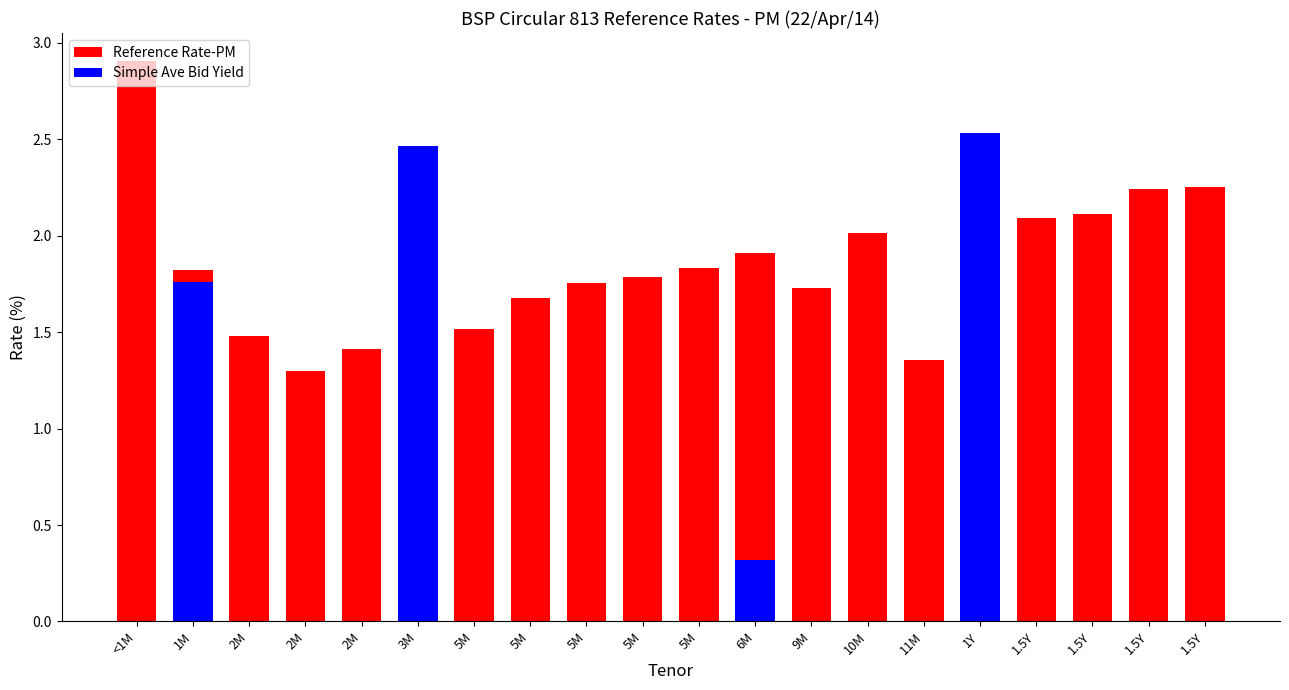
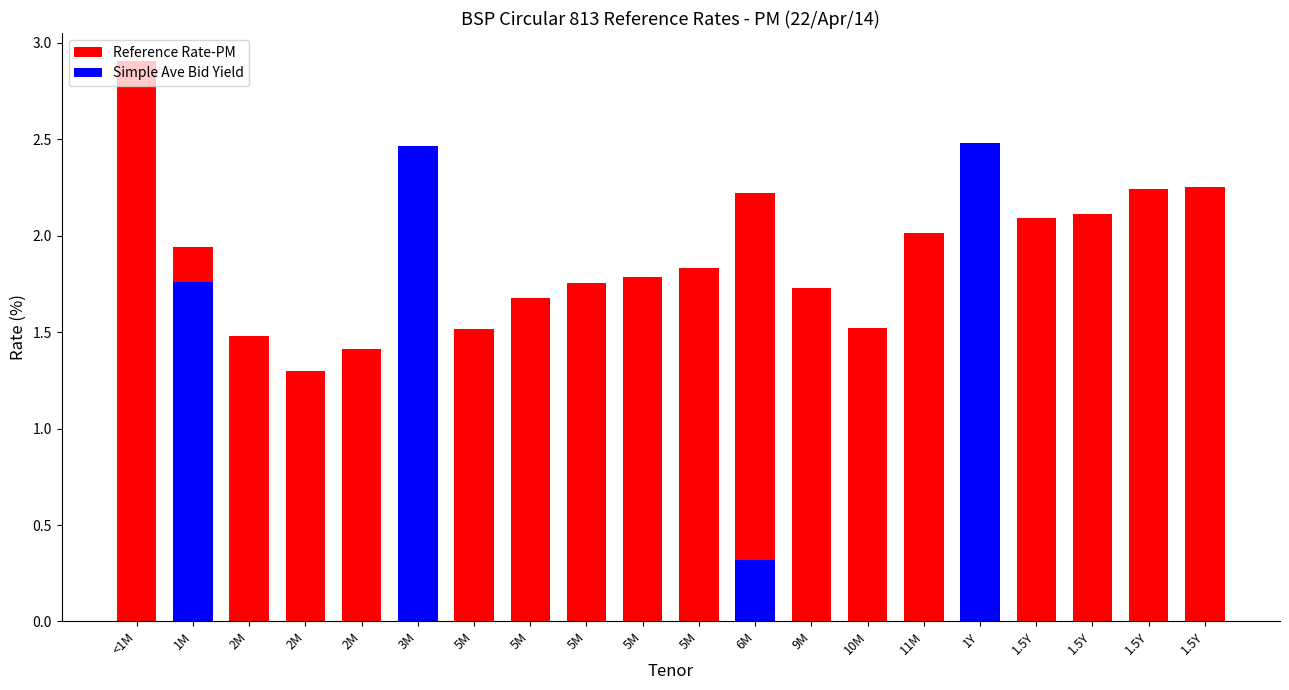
  {
    "Reference Rate-PM": {
-     "1M": 1.82,
-     "6M": 1.91,
+     "1M": 1.94,
+     "6M": 2.22,
      "9M": 1.73,
-     "10M": 2.01,
-     "11M": 1.35
+     "10M": 1.52,
+     "11M": 2.01
    },
    "Simple Ave Bid Yield": {
      "<1M": 0.00,
      "3M": 2.47,
      "9M": 0.00,
      "10M": 0.00,
      "11M": 0.00,
-     "1Y": 2.53
+     "1Y": 2.48
    }
  }
